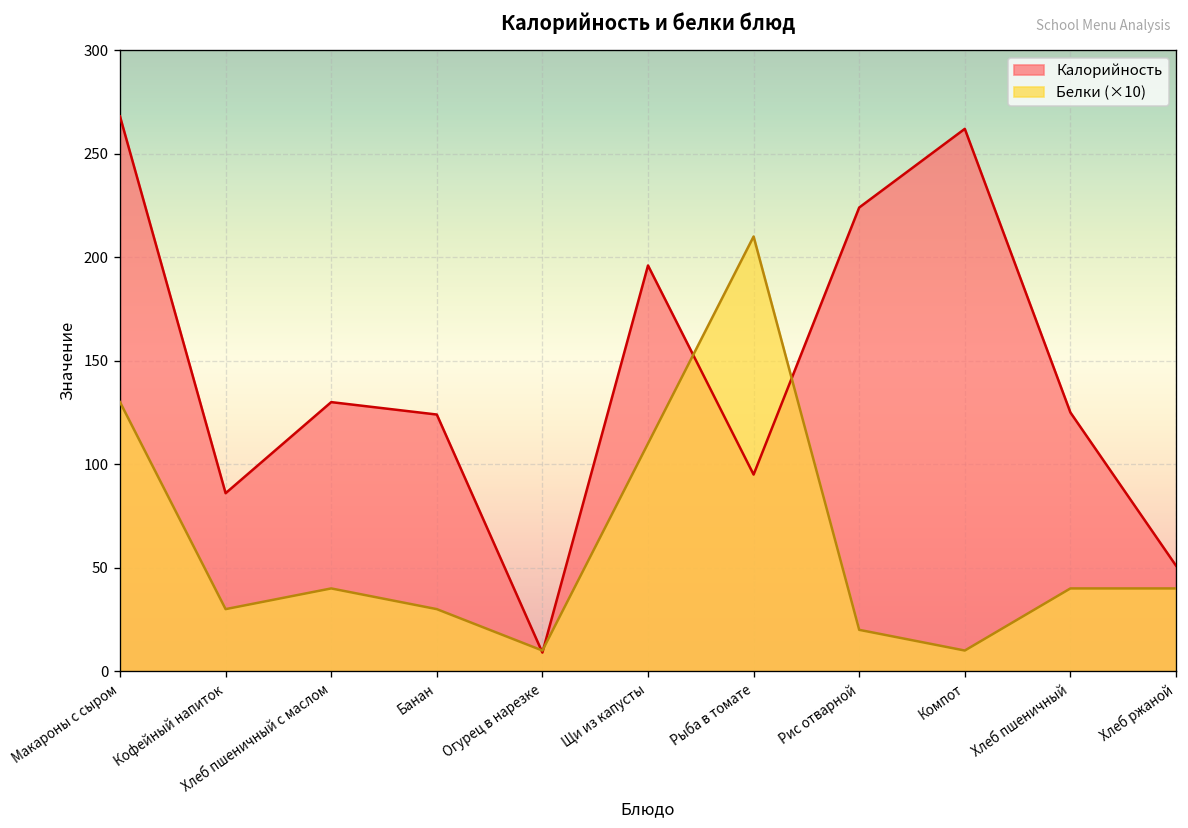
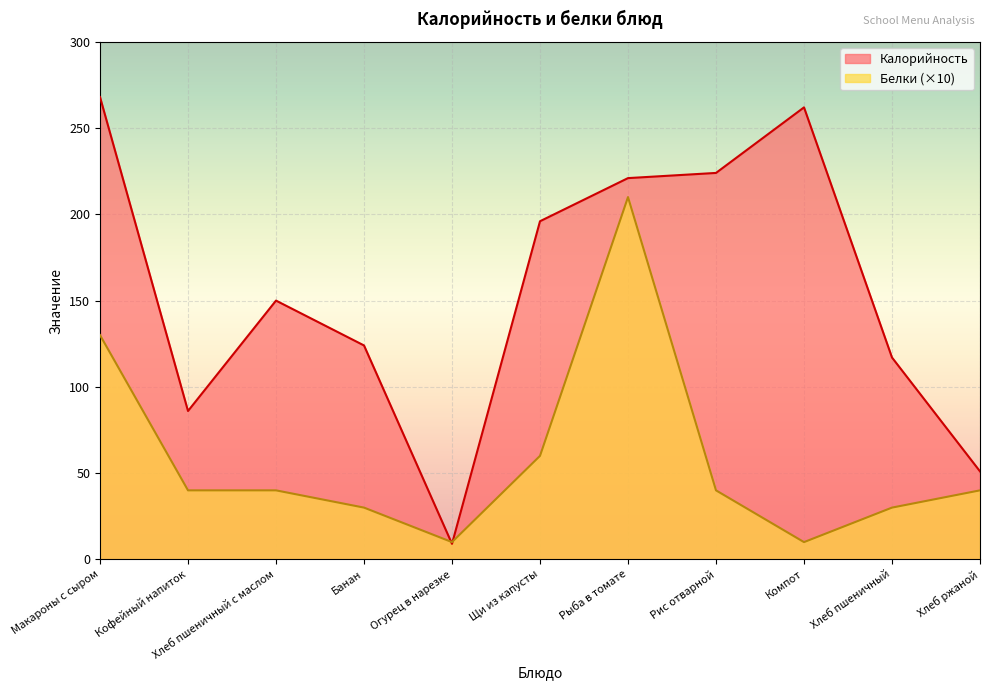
  {
    "Калорийность": {
      "Макароны с сыром": 268,
      "Кофейный напиток": 86,
-     "Хлеб пшеничный с маслом": 130,
+     "Хлеб пшеничный с маслом": 150,
      "Банан": 124,
      "Щи из капусты": 196,
-     "Рыба в томате": 95,
+     "Рыба в томате": 221,
      "Рис отварной": 224,
      "Компот": 262,
-     "Хлеб пшеничный": 125,
+     "Хлеб пшеничный": 117,
      "Хлеб ржаной": 51
    },
    "Белки (×10)": {
      "Макароны с сыром": 130,
-     "Кофейный напиток": 30,
+     "Кофейный напиток": 40,
      "Хлеб пшеничный с маслом": 40,
      "Банан": 30,
-     "Щи из капусты": 110,
+     "Щи из капусты": 60,
      "Рыба в томате": 210,
-     "Рис отварной": 20,
+     "Рис отварной": 40,
      "Компот": 10,
-     "Хлеб пшеничный": 40,
+     "Хлеб пшеничный": 30,
      "Хлеб ржаной": 40
    }
  }
